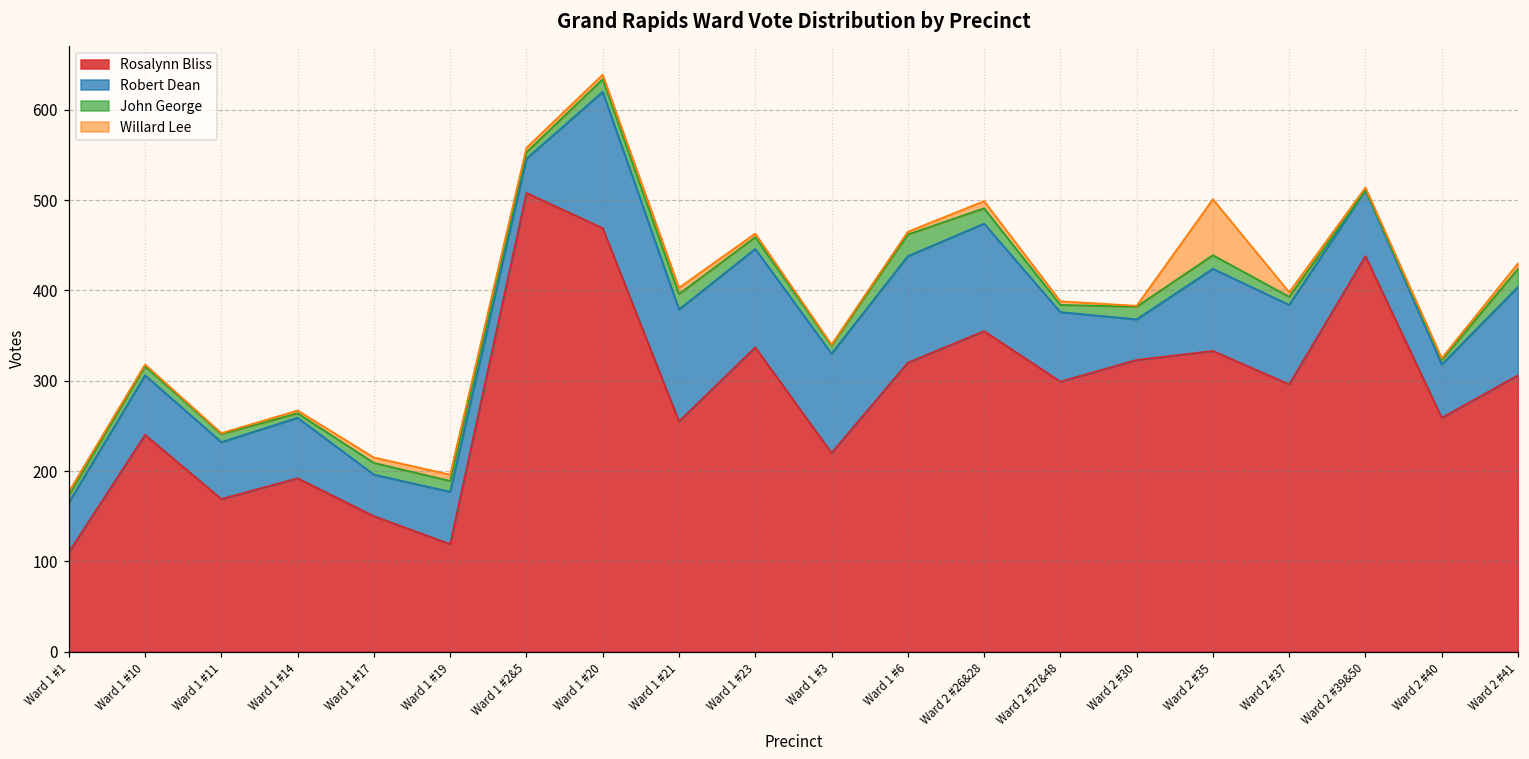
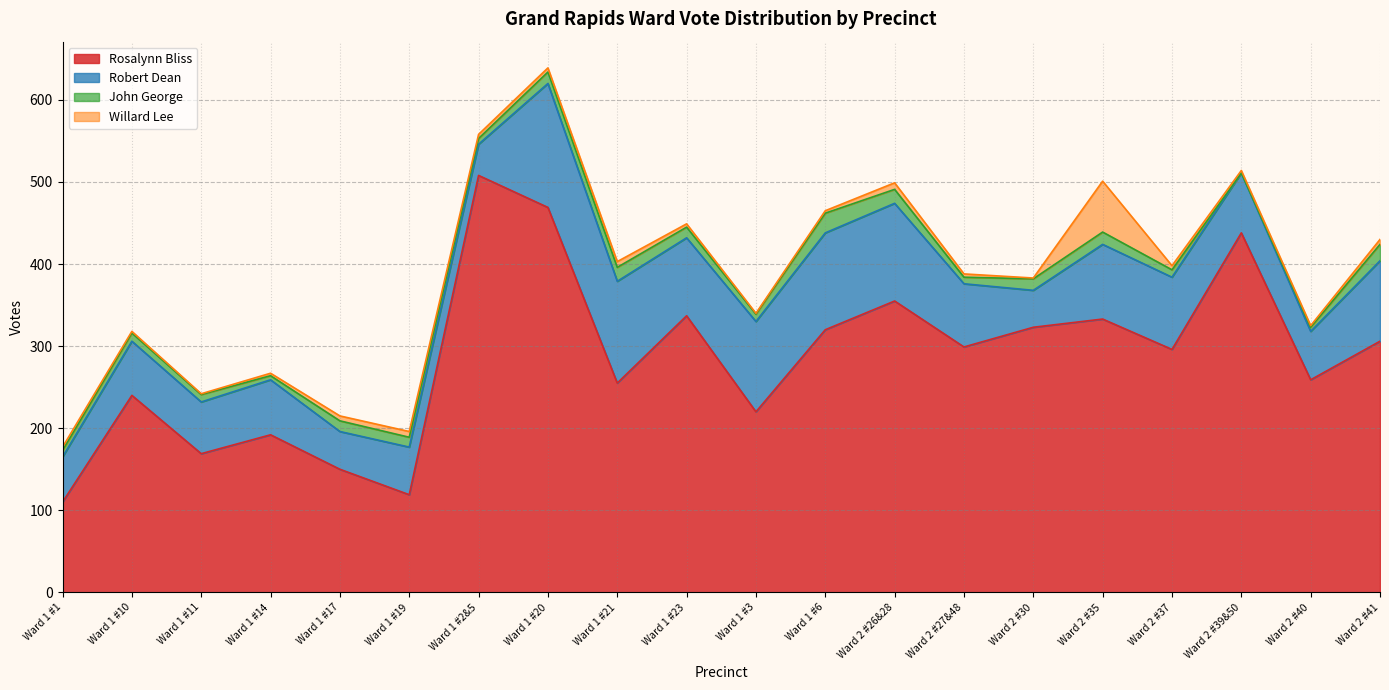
  {
    "Rosalynn Bliss": {
      "Ward 1 #1": 110,
      "Ward 1 #10": 240,
      "Ward 1 #11": 170,
      "Ward 1 #14": 190,
      "Ward 1 #17": 150,
      "Ward 1 #19": 120,
      "Ward 1 #2&5": 510,
      "Ward 1 #20": 470,
      "Ward 1 #21": 260,
      "Ward 1 #23": 340,
      "Ward 1 #3": 220,
      "Ward 1 #6": 320,
      "Ward 2 #26&28": 360,
      "Ward 2 #27&48": 300,
      "Ward 2 #30": 320,
      "Ward 2 #35": 330,
      "Ward 2 #37": 300,
      "Ward 2 #39&50": 440,
      "Ward 2 #40": 260,
      "Ward 2 #41": 310
    },
    "Robert Dean": {
      "Ward 1 #1": 60,
      "Ward 1 #10": 70,
      "Ward 1 #11": 60,
      "Ward 1 #14": 70,
      "Ward 1 #17": 50,
      "Ward 1 #19": 60,
      "Ward 1 #2&5": 40,
      "Ward 1 #20": 150,
      "Ward 1 #21": 120,
-     "Ward 1 #23": 110,
+     "Ward 1 #23": 100,
      "Ward 1 #3": 110,
      "Ward 1 #6": 120,
      "Ward 2 #26&28": 120,
      "Ward 2 #27&48": 80,
      "Ward 2 #30": 50,
      "Ward 2 #35": 90,
      "Ward 2 #37": 90,
      "Ward 2 #40": 60,
      "Ward 2 #41": 100
    },
    "John George": {
      "Ward 1 #1": 10,
      "Ward 1 #17": 10,
      "Ward 1 #19": 10,
      "Ward 1 #2&5": 10,
      "Ward 1 #20": 10,
      "Ward 1 #21": 20,
      "Ward 1 #23": 10,
      "Ward 2 #26&28": 20,
      "Ward 2 #27&48": 10,
      "Ward 2 #35": 20,
      "Ward 2 #37": 10,
      "Ward 2 #41": 20
    },
    "Willard Lee": {
      "Ward 1 #1": 0,
      "Ward 1 #17": 10,
      "Ward 1 #19": 10,
      "Ward 1 #2&5": 10,
      "Ward 1 #20": 10,
      "Ward 1 #21": 10,
      "Ward 1 #23": 0,
      "Ward 2 #26&28": 10,
      "Ward 2 #27&48": 0,
      "Ward 2 #35": 60,
      "Ward 2 #37": 10,
      "Ward 2 #41": 10
    }
  }
